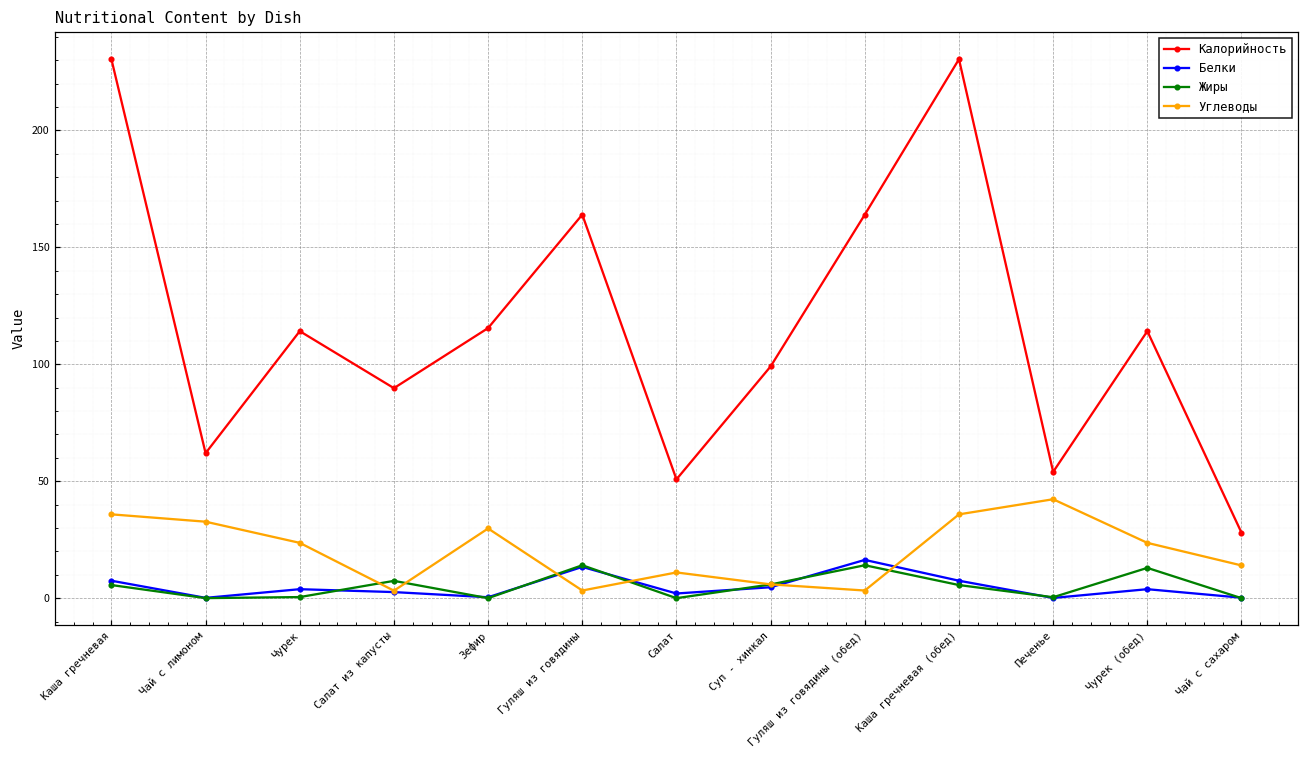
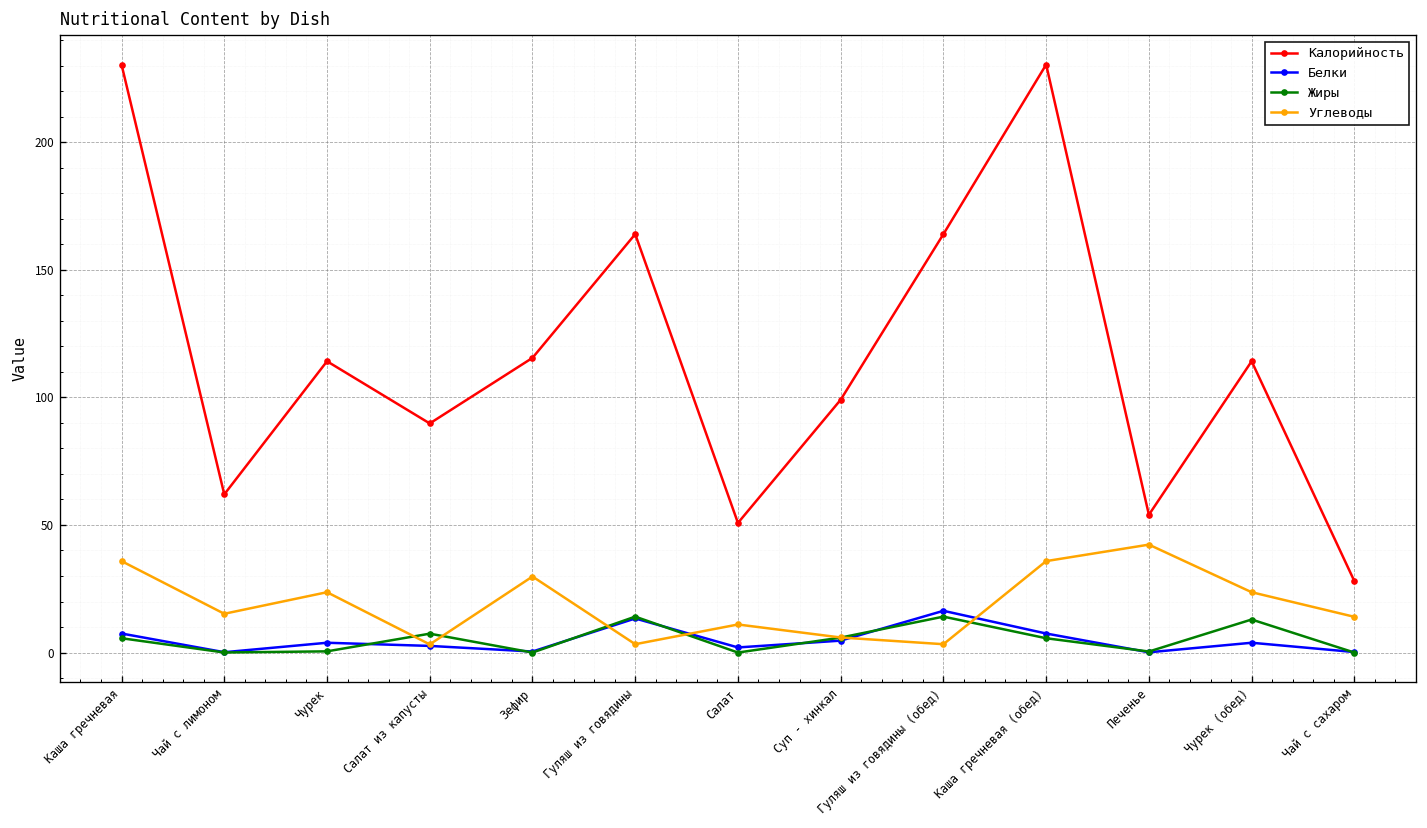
  {
    "Калорийность": {
      "Каша гречневая": 230,
      "Чай с лимоном": 62,
      "Чурек": 114,
      "Салат из капусты": 90,
      "Зефир": 116,
      "Гуляш из говядины": 164,
      "Салат": 51,
      "Суп - хинкал": 99,
      "Гуляш из говядины (обед)": 164,
      "Каша гречневая (обед)": 230,
      "Печенье": 54,
      "Чурек (обед)": 114,
      "Чай с сахаром": 28
    },
    "Белки": {
      "Каша гречневая": 7,
      "Чурек": 4,
      "Салат": 2,
      "Суп - хинкал": 5,
      "Гуляш из говядины (обед)": 16,
      "Каша гречневая (обед)": 7,
      "Чурек (обед)": 4
    },
    "Жиры": {
      "Каша гречневая": 6,
      "Чурек": 0,
      "Салат из капусты": 7,
      "Салат": 0,
      "Гуляш из говядины (обед)": 14,
      "Каша гречневая (обед)": 6,
      "Чурек (обед)": 13
    },
    "Углеводы": {
      "Каша гречневая": 36,
-     "Чай с лимоном": 33,
+     "Чай с лимоном": 15,
      "Чурек": 24,
      "Зефир": 30,
      "Гуляш из говядины": 3,
      "Салат": 11,
      "Гуляш из говядины (обед)": 3,
      "Каша гречневая (обед)": 36,
      "Печенье": 42,
      "Чурек (обед)": 24,
      "Чай с сахаром": 14
    }
  }
